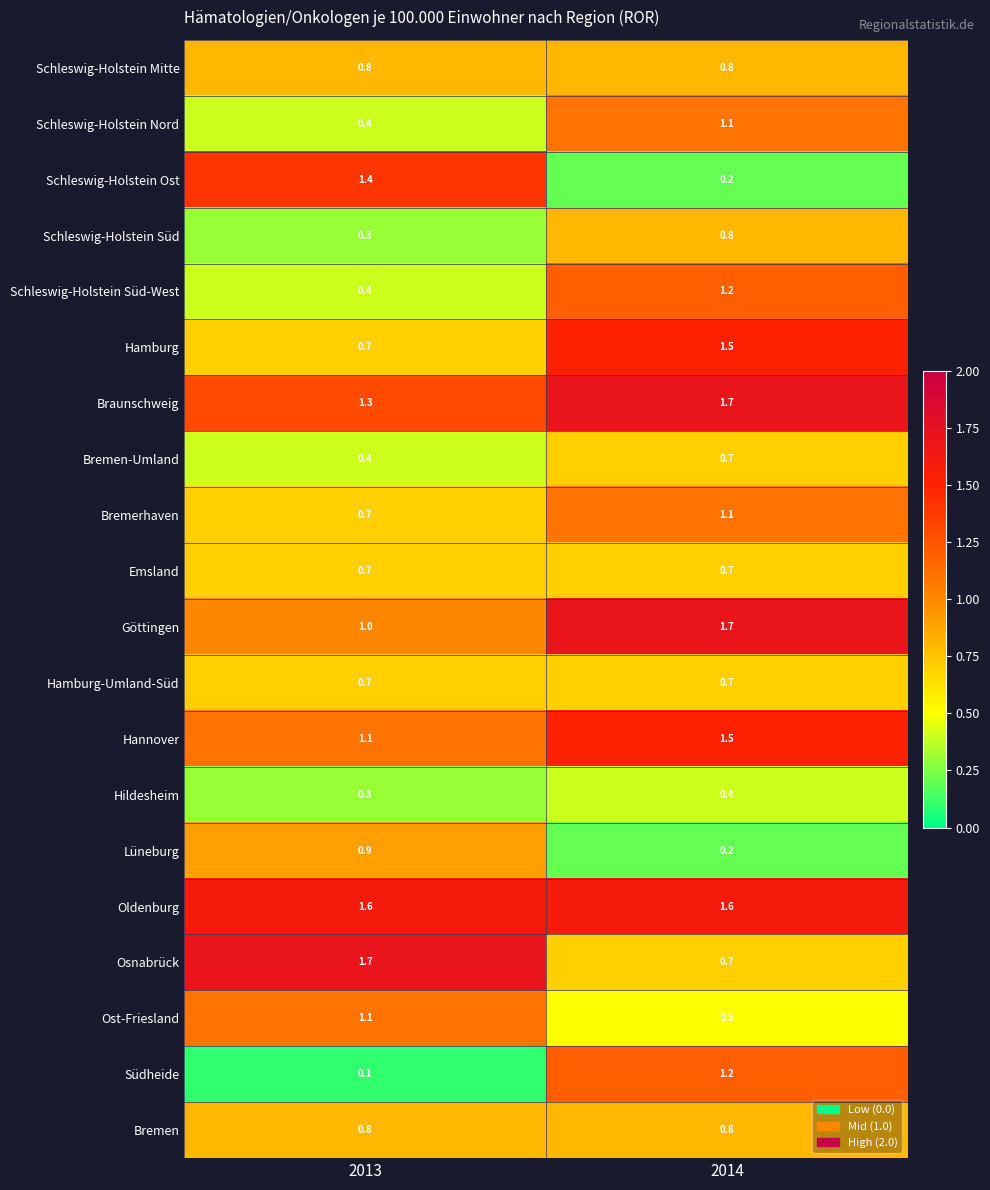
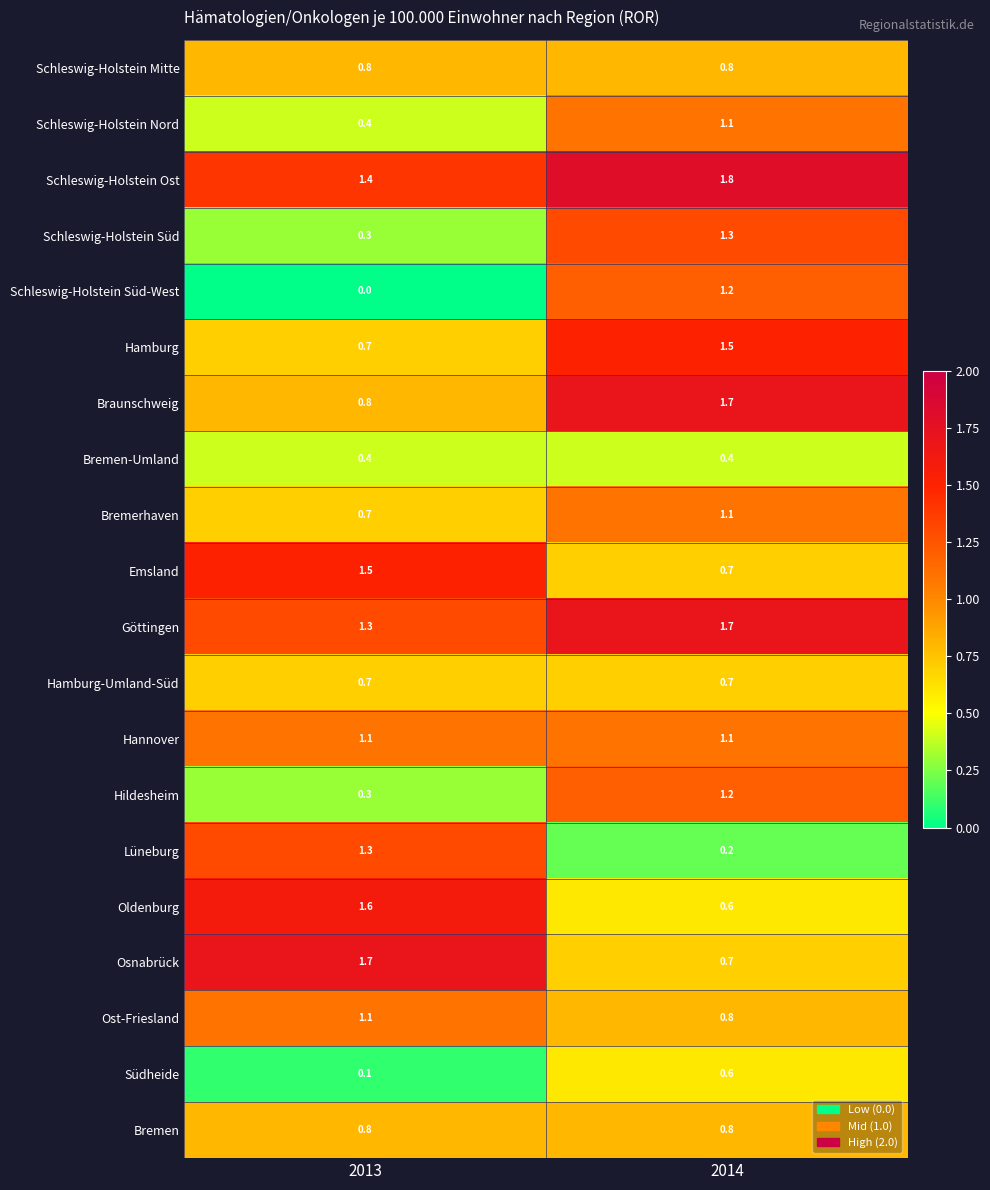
  {
    "Schleswig-Holstein Mitte": {
      "2013": 0.8,
      "2014": 0.8
    },
    "Schleswig-Holstein Nord": {
      "2013": 0.4,
      "2014": 1.1
    },
    "Schleswig-Holstein Ost": {
      "2013": 1.4,
-     "2014": 0.2
+     "2014": 1.8
    },
    "Schleswig-Holstein Süd": {
      "2013": 0.3,
-     "2014": 0.8
+     "2014": 1.3
    },
    "Schleswig-Holstein Süd-West": {
-     "2013": 0.4,
+     "2013": 0.0,
      "2014": 1.2
    },
    "Hamburg": {
      "2013": 0.7,
      "2014": 1.5
    },
    "Braunschweig": {
-     "2013": 1.3,
+     "2013": 0.8,
      "2014": 1.7
    },
    "Bremen-Umland": {
      "2013": 0.4,
-     "2014": 0.7
+     "2014": 0.4
    },
    "Bremerhaven": {
      "2013": 0.7,
      "2014": 1.1
    },
    "Emsland": {
-     "2013": 0.7,
+     "2013": 1.5,
      "2014": 0.7
    },
    "Göttingen": {
-     "2013": 1.0,
+     "2013": 1.3,
      "2014": 1.7
    },
    "Hamburg-Umland-Süd": {
      "2013": 0.7,
      "2014": 0.7
    },
    "Hannover": {
      "2013": 1.1,
-     "2014": 1.5
+     "2014": 1.1
    },
    "Hildesheim": {
      "2013": 0.3,
-     "2014": 0.4
+     "2014": 1.2
    },
    "Lüneburg": {
-     "2013": 0.9,
+     "2013": 1.3,
      "2014": 0.2
    },
    "Oldenburg": {
      "2013": 1.6,
-     "2014": 1.6
+     "2014": 0.6
    },
    "Osnabrück": {
      "2013": 1.7,
      "2014": 0.7
    },
    "Ost-Friesland": {
      "2013": 1.1,
-     "2014": 0.5
+     "2014": 0.8
    },
    "Südheide": {
      "2013": 0.1,
-     "2014": 1.2
+     "2014": 0.6
    },
    "Bremen": {
      "2013": 0.8,
      "2014": 0.8
    }
  }
